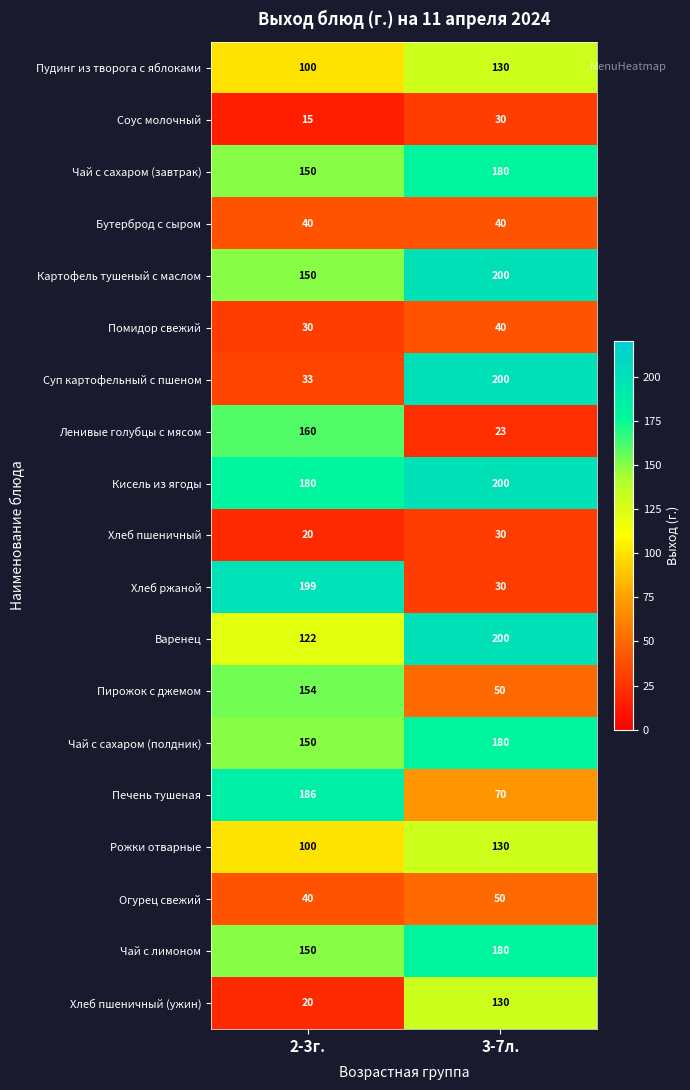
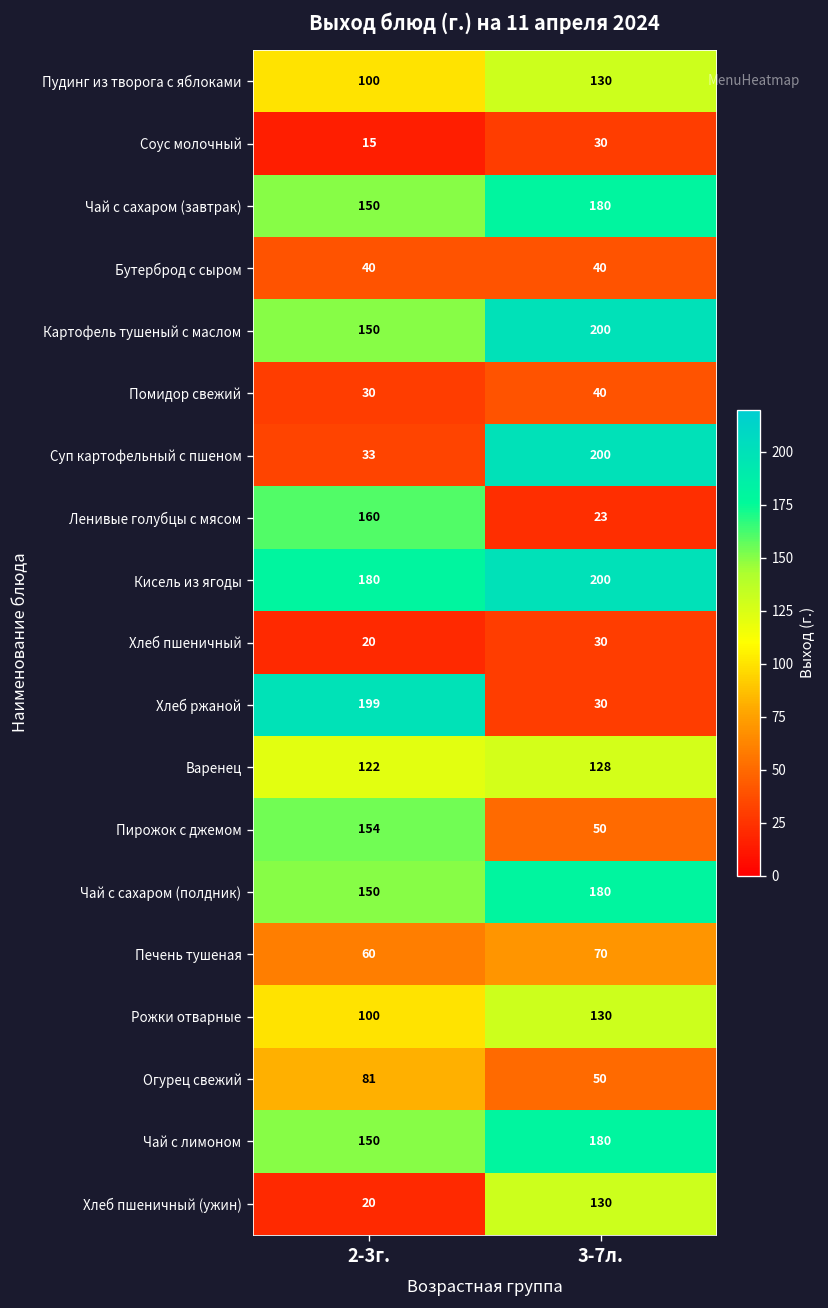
  {
    "Пудинг из творога с яблоками": {
      "2-3г.": 100,
      "3-7л.": 130
    },
    "Соус молочный": {
      "2-3г.": 15,
      "3-7л.": 30
    },
    "Чай с сахаром (завтрак)": {
      "2-3г.": 150,
      "3-7л.": 180
    },
    "Бутерброд с сыром": {
      "2-3г.": 40,
      "3-7л.": 40
    },
    "Картофель тушеный с маслом": {
      "2-3г.": 150,
      "3-7л.": 200
    },
    "Помидор свежий": {
      "2-3г.": 30,
      "3-7л.": 40
    },
    "Суп картофельный с пшеном": {
      "2-3г.": 33,
      "3-7л.": 200
    },
    "Ленивые голубцы с мясом": {
      "2-3г.": 160,
      "3-7л.": 23
    },
    "Кисель из ягоды": {
      "2-3г.": 180,
      "3-7л.": 200
    },
    "Хлеб пшеничный": {
      "2-3г.": 20,
      "3-7л.": 30
    },
    "Хлеб ржаной": {
      "2-3г.": 199,
      "3-7л.": 30
    },
    "Варенец": {
      "2-3г.": 122,
-     "3-7л.": 200
+     "3-7л.": 128
    },
    "Пирожок с джемом": {
      "2-3г.": 154,
      "3-7л.": 50
    },
    "Чай с сахаром (полдник)": {
      "2-3г.": 150,
      "3-7л.": 180
    },
    "Печень тушеная": {
-     "2-3г.": 186,
+     "2-3г.": 60,
      "3-7л.": 70
    },
    "Рожки отварные": {
      "2-3г.": 100,
      "3-7л.": 130
    },
    "Огурец свежий": {
-     "2-3г.": 40,
+     "2-3г.": 81,
      "3-7л.": 50
    },
    "Чай с лимоном": {
      "2-3г.": 150,
      "3-7л.": 180
    },
    "Хлеб пшеничный (ужин)": {
      "2-3г.": 20,
      "3-7л.": 130
    }
  }
